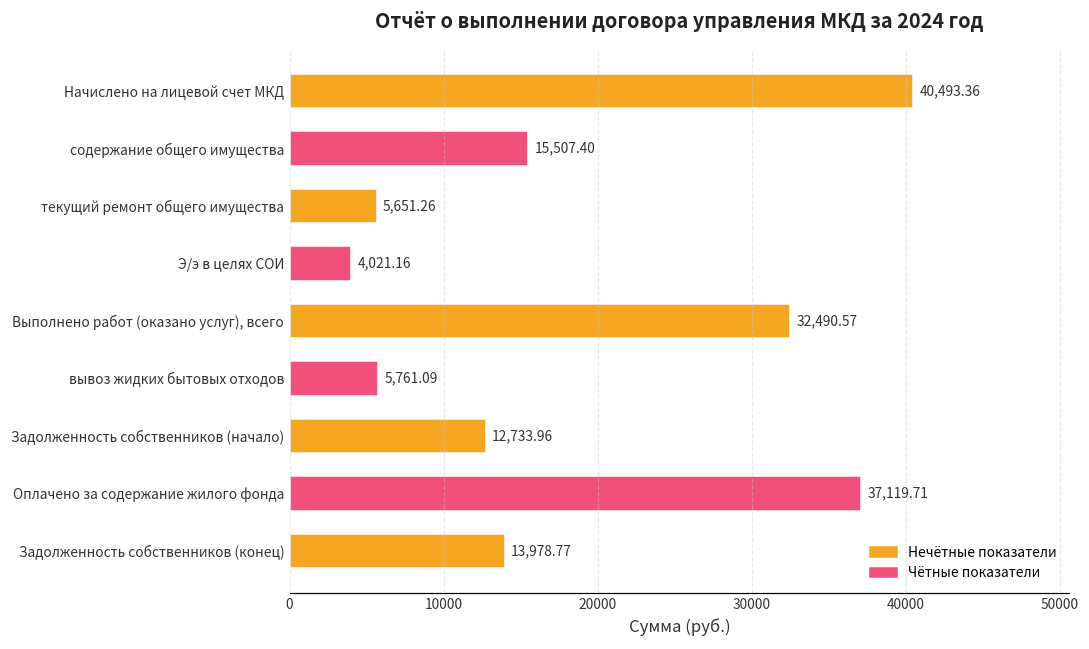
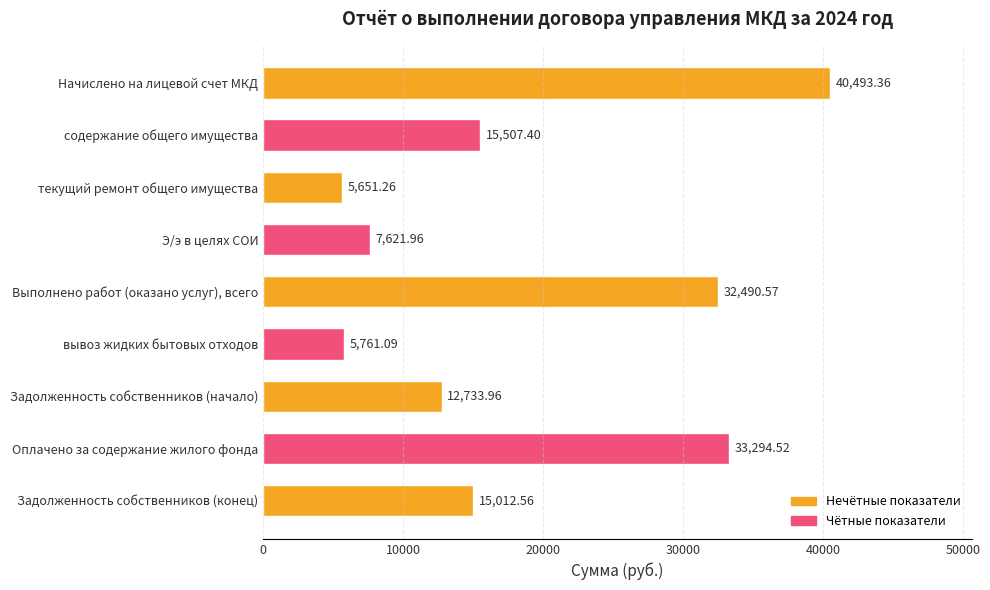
  {
    "Начислено на лицевой счет МКД": "40,493.36",
    "содержание общего имущества": "15,507.40",
    "текущий ремонт общего имущества": "5,651.26",
-   "Э/э в целях СОИ": "4,021.16",
+   "Э/э в целях СОИ": "7,621.96",
    "Выполнено работ (оказано услуг), всего": "32,490.57",
    "вывоз жидких бытовых отходов": "5,761.09",
    "Задолженность собственников (начало)": "12,733.96",
-   "Оплачено за содержание жилого фонда": "37,119.71",
-   "Задолженность собственников (конец)": "13,978.77"
+   "Оплачено за содержание жилого фонда": "33,294.52",
+   "Задолженность собственников (конец)": "15,012.56"
  }
